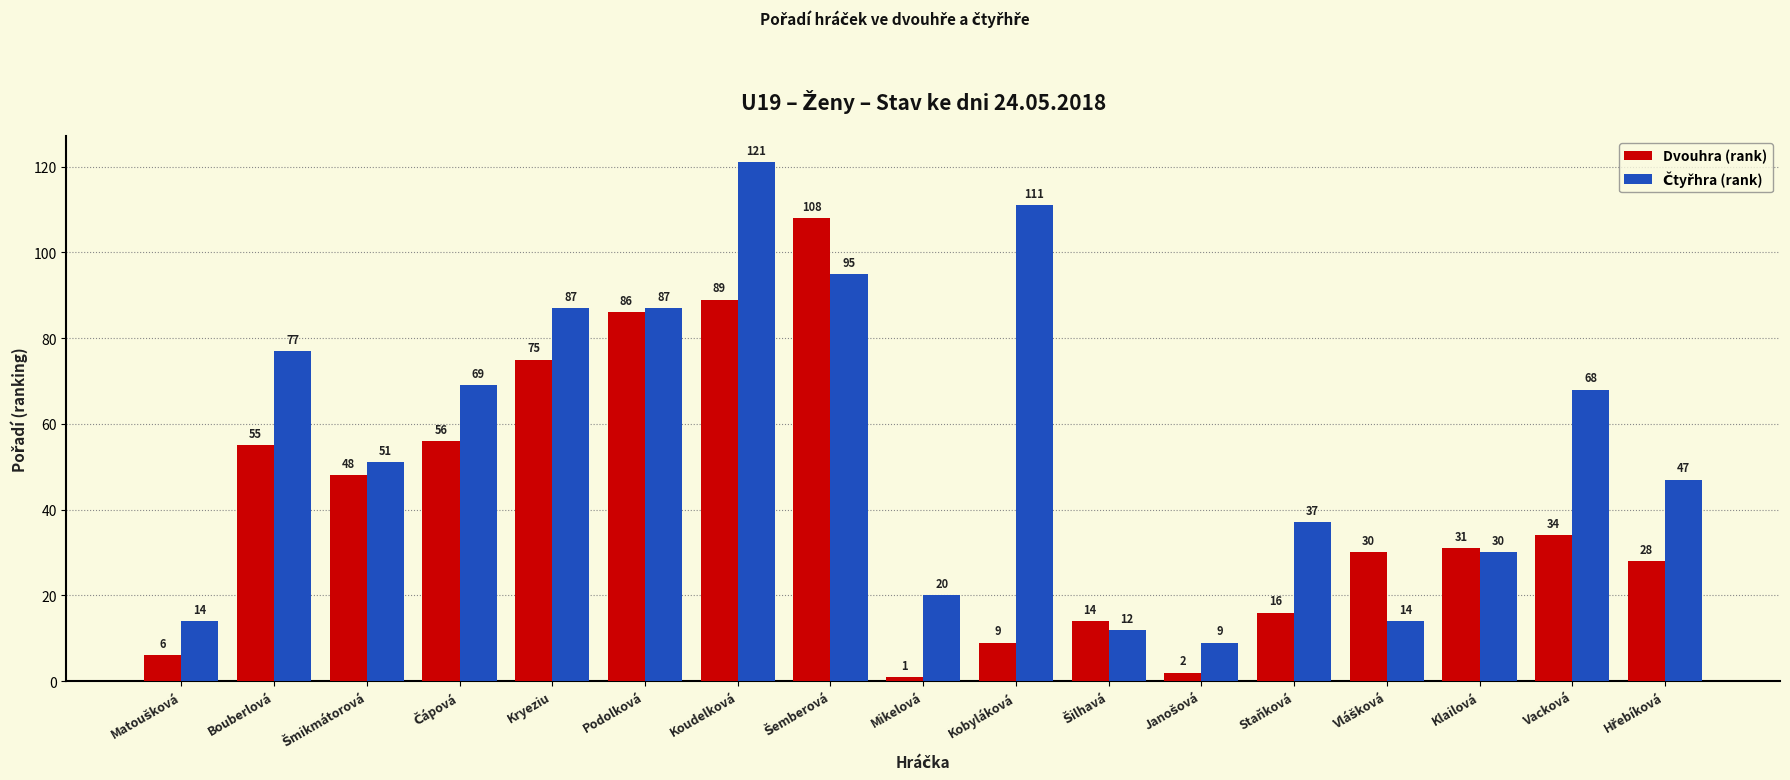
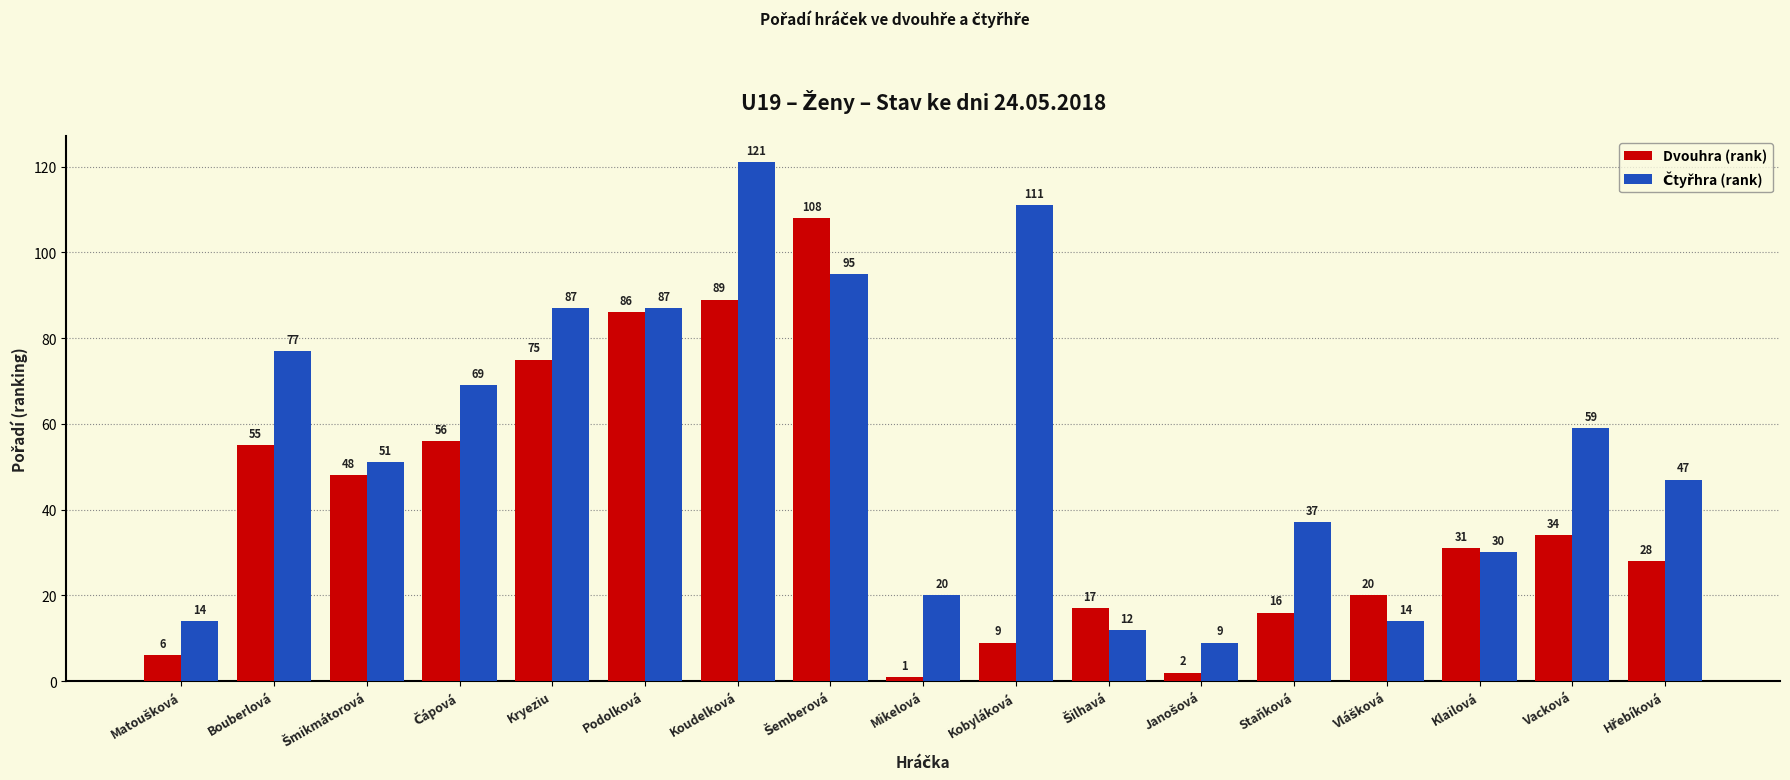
  {
    "Dvouhra (rank)": {
      "Matoušková": 6,
      "Bouberlová": 55,
      "Šmikmátorová": 48,
      "Čápová": 56,
      "Kryeziu": 75,
      "Podolková": 86,
      "Koudelková": 89,
      "Šemberová": 108,
      "Mikelová": 1,
      "Kobyláková": 9,
-     "Šilhavá": 14,
+     "Šilhavá": 17,
      "Janošová": 2,
      "Staňková": 16,
-     "Vlášková": 30,
+     "Vlášková": 20,
      "Klailová": 31,
      "Vacková": 34,
      "Hřebíková": 28
    },
    "Čtyřhra (rank)": {
      "Matoušková": 14,
      "Bouberlová": 77,
      "Šmikmátorová": 51,
      "Čápová": 69,
      "Kryeziu": 87,
      "Podolková": 87,
      "Koudelková": 121,
      "Šemberová": 95,
      "Mikelová": 20,
      "Kobyláková": 111,
      "Šilhavá": 12,
      "Janošová": 9,
      "Staňková": 37,
      "Vlášková": 14,
      "Klailová": 30,
-     "Vacková": 68,
+     "Vacková": 59,
      "Hřebíková": 47
    }
  }
